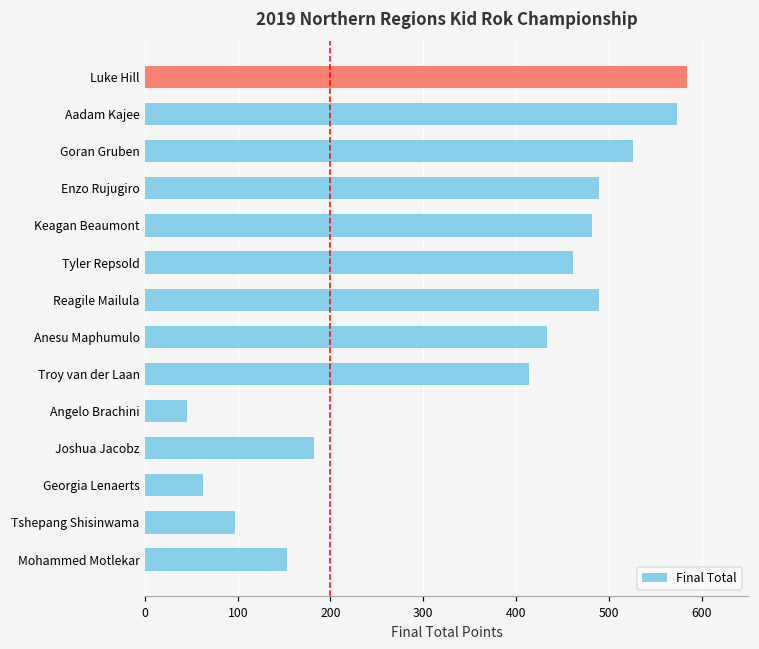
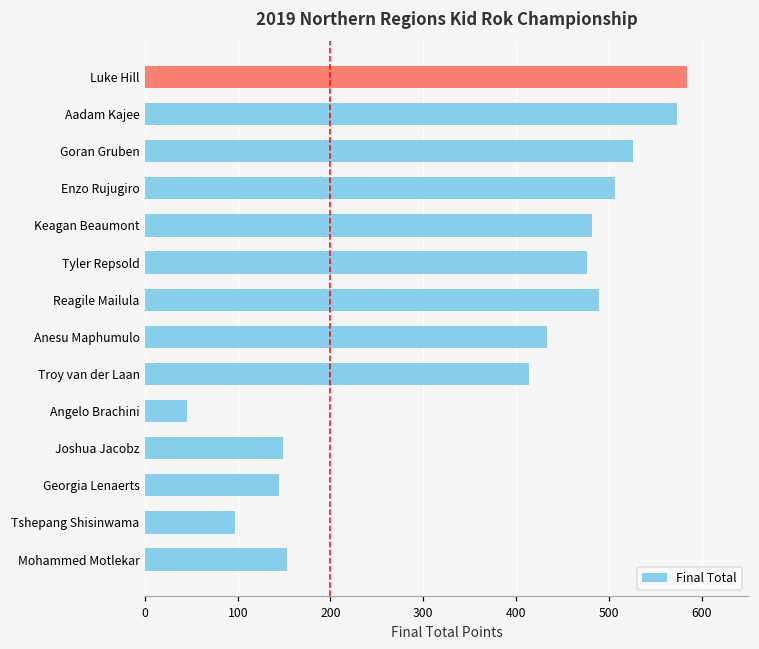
  {
    "Luke Hill": 580,
    "Aadam Kajee": 570,
    "Goran Gruben": 530,
-   "Enzo Rujugiro": 490,
+   "Enzo Rujugiro": 510,
    "Keagan Beaumont": 480,
-   "Tyler Repsold": 460,
+   "Tyler Repsold": 480,
    "Reagile Mailula": 490,
    "Anesu Maphumulo": 430,
    "Troy van der Laan": 410,
    "Angelo Brachini": 50,
-   "Joshua Jacobz": 180,
-   "Georgia Lenaerts": 60,
+   "Joshua Jacobz": 150,
+   "Georgia Lenaerts": 150,
    "Tshepang Shisinwama": 100,
    "Mohammed Motlekar": 150
  }
